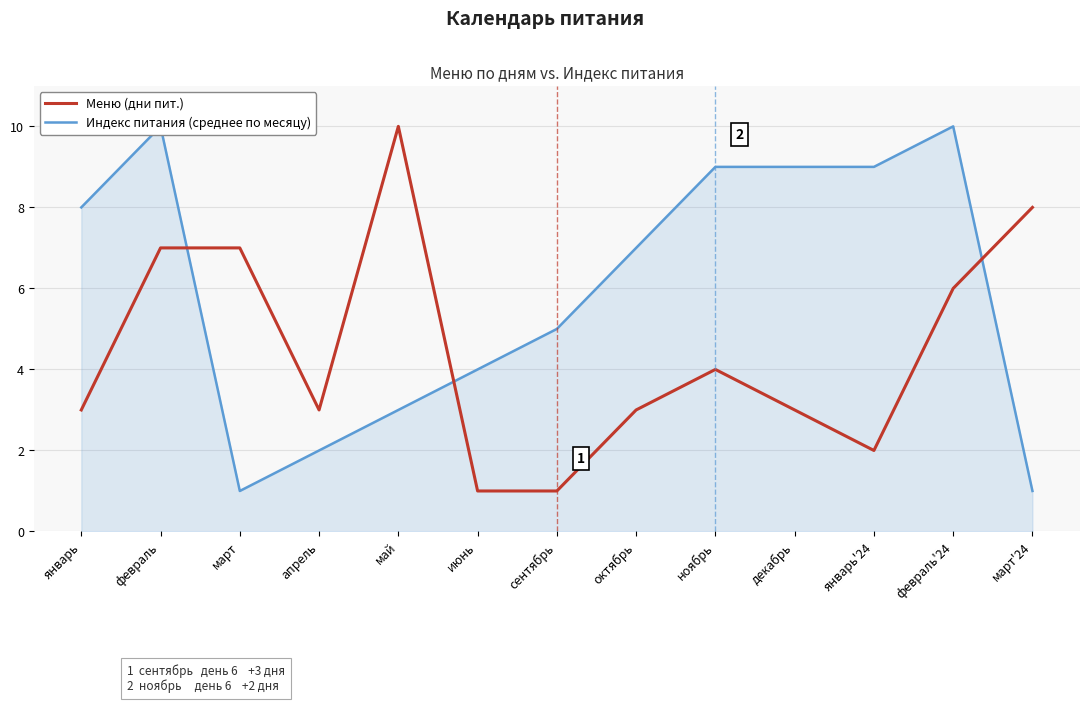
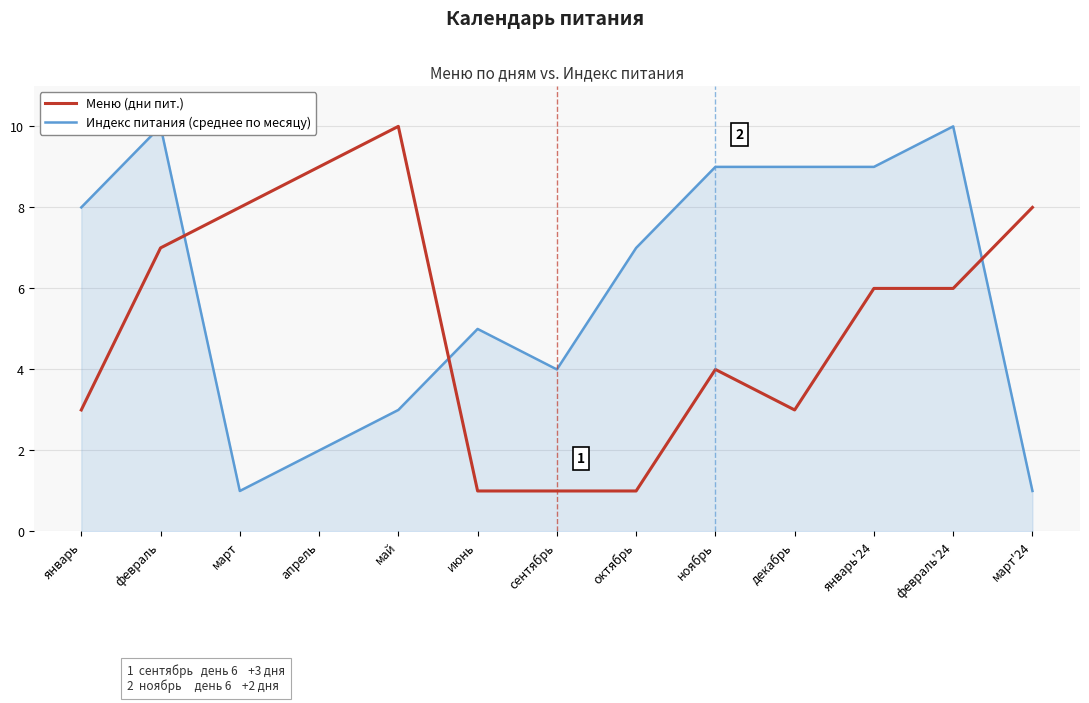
  {
    "Индекс питания (среднее по месяцу)": {
      "январь": 8,
      "март": 1,
      "апрель": 2,
      "май": 3,
-     "июнь": 4,
-     "сентябрь": 5,
+     "июнь": 5,
+     "сентябрь": 4,
      "октябрь": 7,
      "ноябрь": 9,
      "декабрь": 9,
      "январь'24": 9,
      "февраль'24": 10,
      "март'24": 1
    },
    "Меню (дни пит.)": {
      "январь": 3,
      "февраль": 7,
-     "март": 7,
-     "апрель": 3,
+     "март": 8,
+     "апрель": 9,
      "май": 10,
      "июнь": 1,
      "сентябрь": 1,
-     "октябрь": 3,
+     "октябрь": 1,
      "ноябрь": 4,
      "декабрь": 3,
-     "январь'24": 2,
+     "январь'24": 6,
      "февраль'24": 6,
      "март'24": 8
    }
  }
